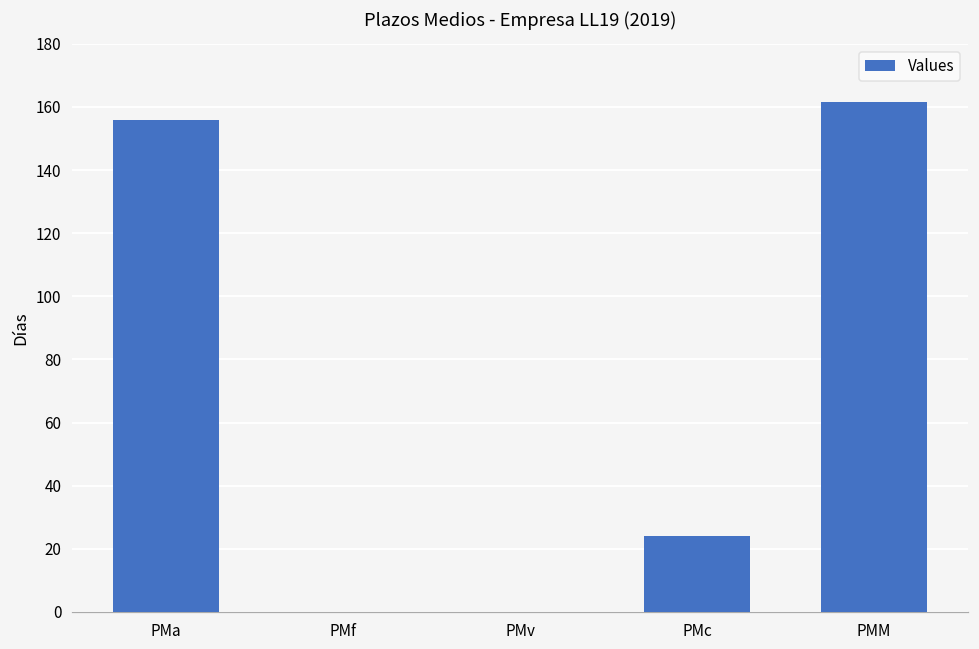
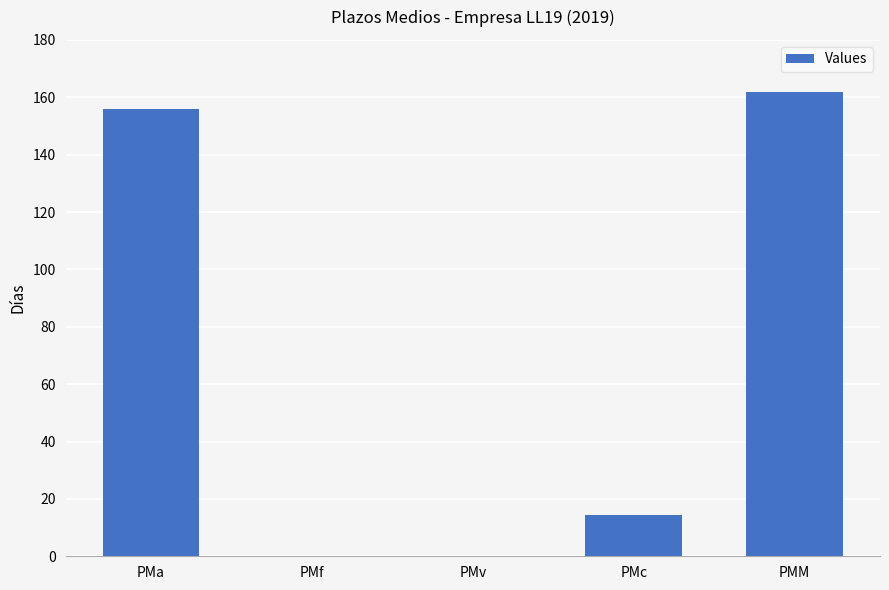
  {
    "PMa": 156,
    "PMf": 0,
    "PMv": 0,
-   "PMc": 24,
+   "PMc": 14,
    "PMM": 162
  }
